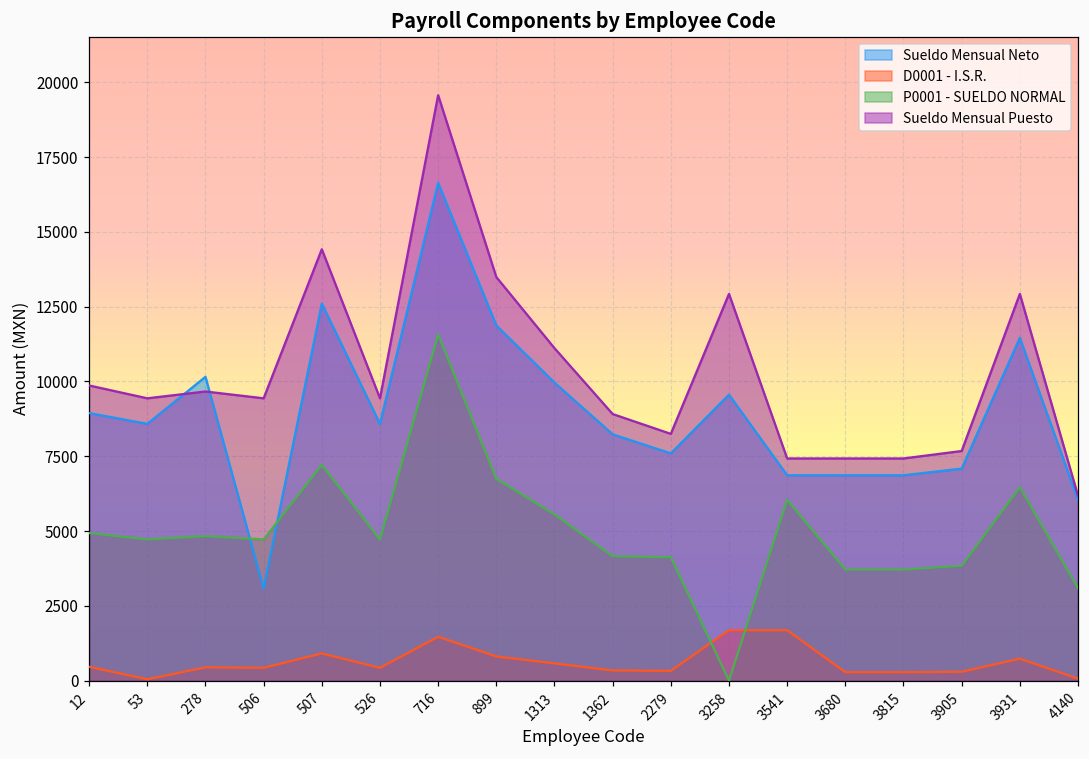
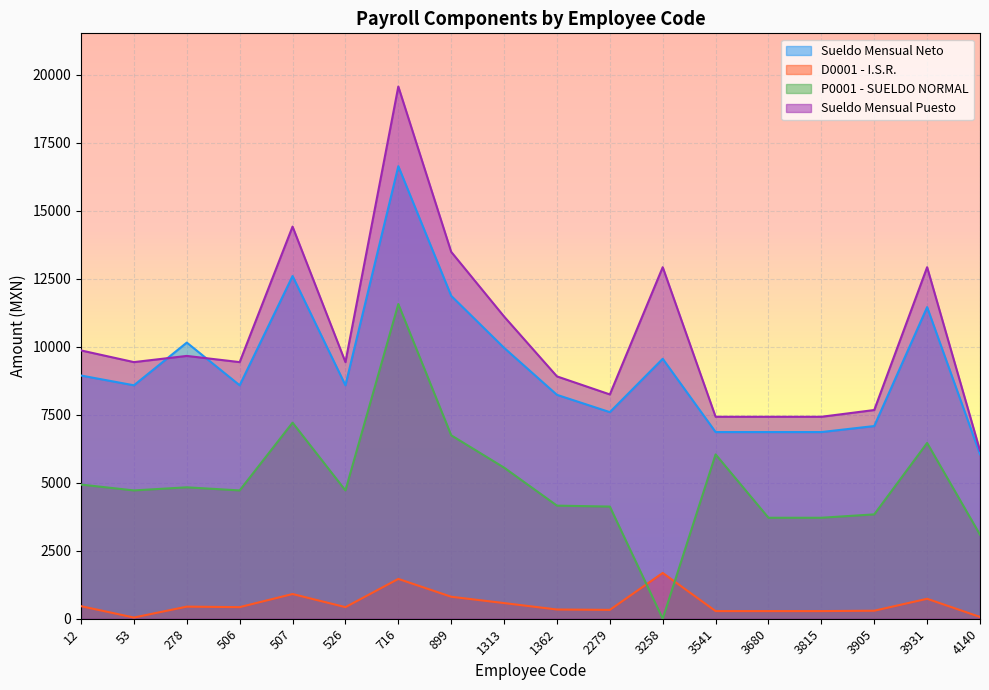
  {
    "Sueldo Mensual Neto": {
      "12": 8900,
      "53": 8600,
      "278": 10200,
-     "506": 3100,
+     "506": 8600,
      "507": 12600,
      "526": 8600,
      "716": 16600,
      "899": 11900,
      "1313": 10000,
      "1362": 8200,
      "2279": 7600,
      "3258": 9600,
      "3541": 6900,
      "3680": 6900,
      "3815": 6900,
      "3905": 7100,
      "3931": 11500,
      "4140": 6000
    },
    "D0001 - I.S.R.": {
      "12": 500,
      "53": 0,
      "278": 400,
      "506": 400,
      "507": 900,
      "526": 400,
      "716": 1500,
      "899": 800,
      "1313": 600,
      "1362": 300,
      "2279": 300,
      "3258": 1700,
-     "3541": 1700,
+     "3541": 300,
      "3680": 300,
      "3815": 300,
      "3905": 300,
      "3931": 700,
      "4140": 100
    },
    "P0001 - SUELDO NORMAL": {
      "12": 4900,
      "53": 4700,
      "278": 4800,
      "506": 4700,
      "507": 7200,
      "526": 4700,
      "716": 11600,
      "899": 6700,
      "1313": 5600,
      "1362": 4200,
      "2279": 4100,
      "3258": 0,
      "3541": 6000,
      "3680": 3700,
      "3815": 3700,
      "3905": 3800,
      "3931": 6500,
      "4140": 3100
    },
    "Sueldo Mensual Puesto": {
      "12": 9900,
      "53": 9400,
      "278": 9700,
      "506": 9400,
      "507": 14400,
      "526": 9400,
      "716": 19600,
      "899": 13500,
      "1313": 11100,
      "1362": 8900,
      "2279": 8200,
      "3258": 12900,
      "3541": 7400,
      "3680": 7400,
      "3815": 7400,
      "3905": 7700,
      "3931": 12900,
      "4140": 6200
    }
  }
